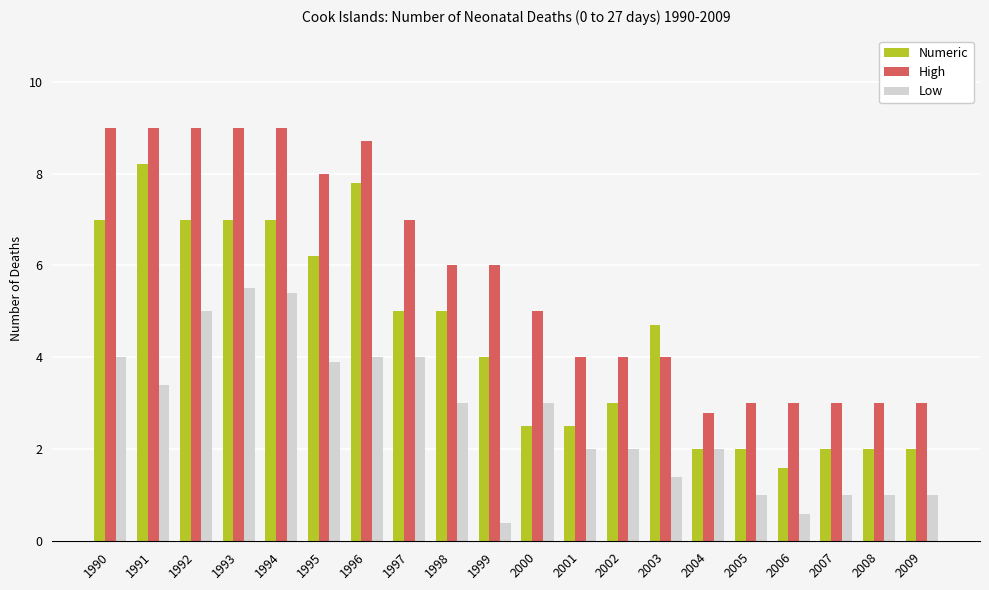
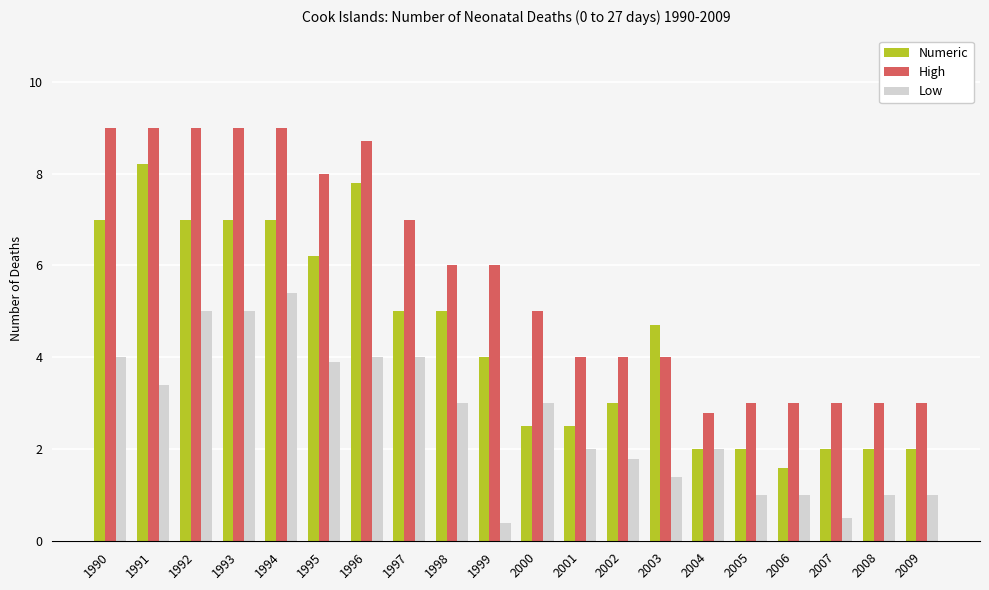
  {
    "Numeric": {
      "1990": 7.0,
      "1991": 8.2,
      "1992": 7.0,
      "1993": 7.0,
      "1994": 7.0,
      "1995": 6.2,
      "1996": 7.8,
      "1997": 5.0,
      "1998": 5.0,
      "1999": 4.0,
      "2000": 2.5,
      "2001": 2.5,
      "2002": 3.0,
      "2003": 4.7,
      "2004": 2.0,
      "2005": 2.0,
      "2006": 1.6,
      "2007": 2.0,
      "2008": 2.0,
      "2009": 2.0
    },
    "High": {
      "1990": 9.0,
      "1991": 9.0,
      "1992": 9.0,
      "1993": 9.0,
      "1994": 9.0,
      "1995": 8.0,
      "1996": 8.7,
      "1997": 7.0,
      "1998": 6.0,
      "1999": 6.0,
      "2000": 5.0,
      "2001": 4.0,
      "2002": 4.0,
      "2003": 4.0,
      "2004": 2.8,
      "2005": 3.0,
      "2006": 3.0,
      "2007": 3.0,
      "2008": 3.0,
      "2009": 3.0
    },
    "Low": {
      "1990": 4.0,
      "1991": 3.4,
      "1992": 5.0,
-     "1993": 5.5,
+     "1993": 5.0,
      "1994": 5.4,
      "1995": 3.9,
      "1996": 4.0,
      "1997": 4.0,
      "1998": 3.0,
      "1999": 0.4,
      "2000": 3.0,
      "2001": 2.0,
-     "2002": 2.0,
+     "2002": 1.8,
      "2003": 1.4,
      "2004": 2.0,
      "2005": 1.0,
-     "2006": 0.6,
-     "2007": 1.0,
+     "2006": 1.0,
+     "2007": 0.5,
      "2008": 1.0,
      "2009": 1.0
    }
  }
